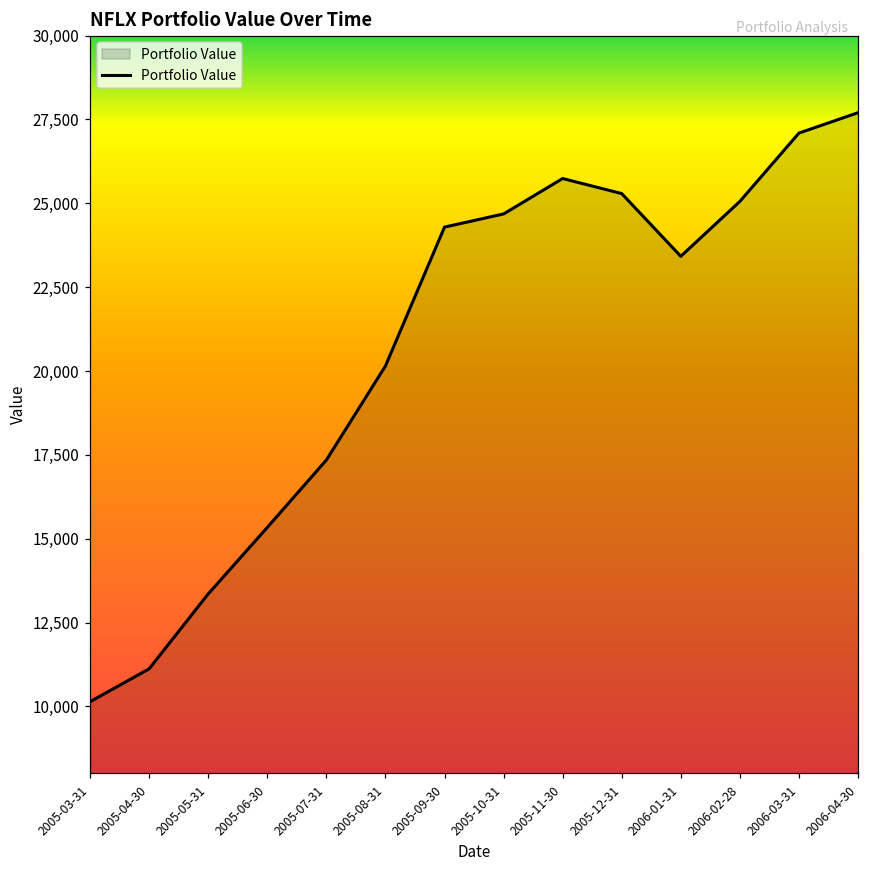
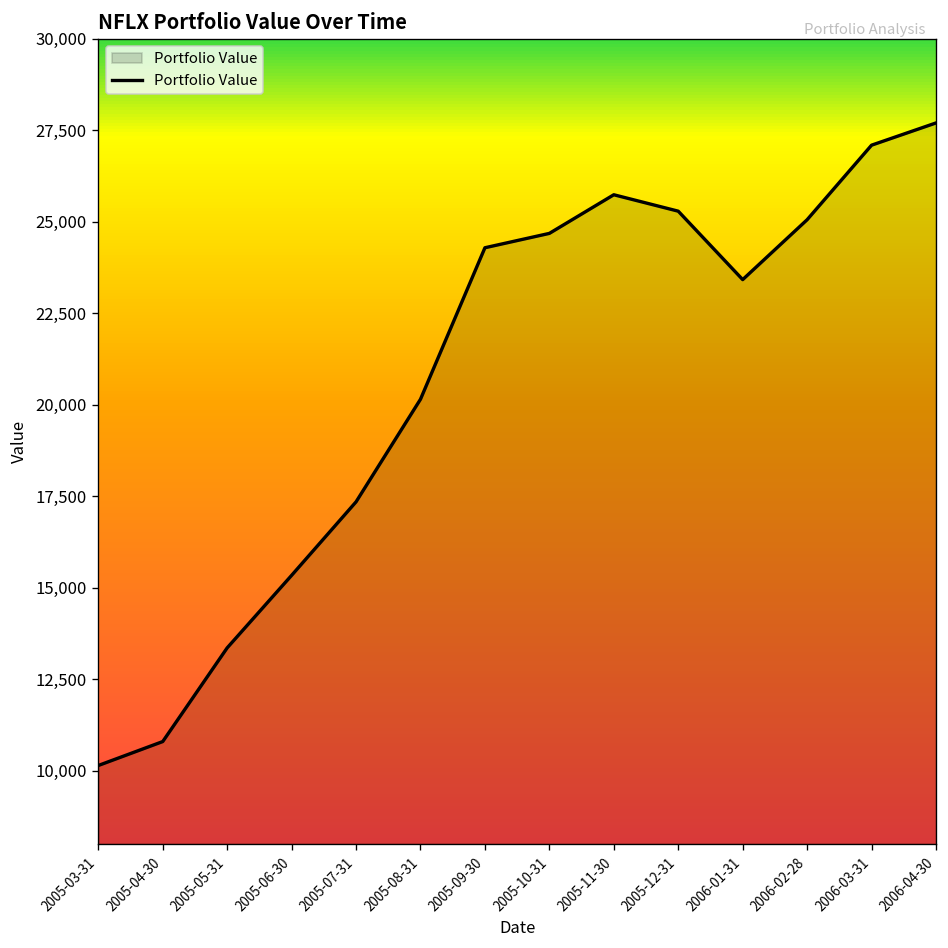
  {
    "2005-03-31": "10,100",
-   "2005-04-30": "11,100",
+   "2005-04-30": "10,800",
    "2005-05-31": "13,400",
    "2005-06-30": "15,300",
    "2005-07-31": "17,300",
    "2005-08-31": "20,100",
    "2005-09-30": "24,300",
    "2005-10-31": "24,700",
    "2005-11-30": "25,700",
    "2005-12-31": "25,300",
    "2006-01-31": "23,400",
    "2006-02-28": "25,100",
    "2006-03-31": "27,100",
    "2006-04-30": "27,700"
  }
